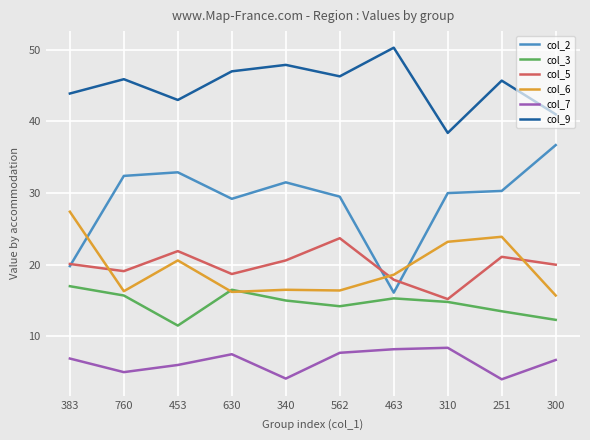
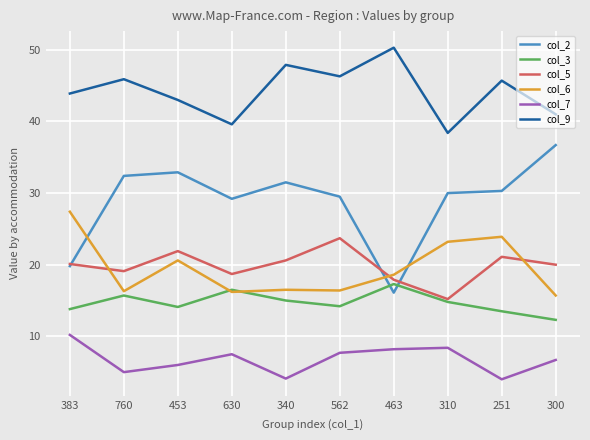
  {
    "col_2": {
      "760": 32,
      "453": 33,
      "630": 29,
      "340": 32,
      "562": 30,
      "463": 16,
      "310": 30,
      "251": 30,
      "300": 37
    },
    "col_3": {
-     "383": 17,
+     "383": 14,
      "760": 16,
-     "453": 12,
+     "453": 14,
      "340": 15,
      "562": 14,
-     "463": 15,
+     "463": 17,
      "310": 15,
      "251": 14,
      "300": 12
    },
    "col_5": {
      "760": 19,
      "453": 22,
      "630": 19,
      "340": 21,
      "562": 24,
      "463": 18,
      "310": 15,
      "251": 21,
      "300": 20
    },
    "col_6": {
      "383": 27,
      "760": 16,
      "453": 21,
      "340": 17,
      "562": 16,
      "463": 19,
      "310": 23,
      "251": 24,
      "300": 16
    },
    "col_7": {
-     "383": 7,
+     "383": 10,
      "760": 5,
      "453": 6,
      "630": 8,
      "340": 4,
      "562": 8,
      "463": 8,
      "310": 8,
      "251": 4,
      "300": 7
    },
    "col_9": {
      "383": 44,
      "760": 46,
      "453": 43,
-     "630": 47,
+     "630": 40,
      "340": 48,
      "562": 46,
      "463": 50,
      "310": 38,
      "251": 46
    }
  }
